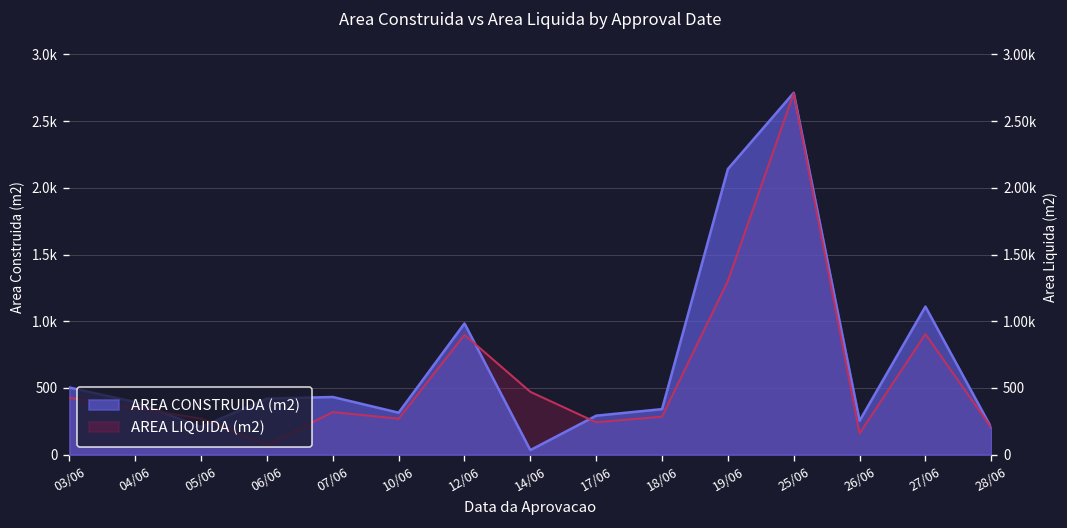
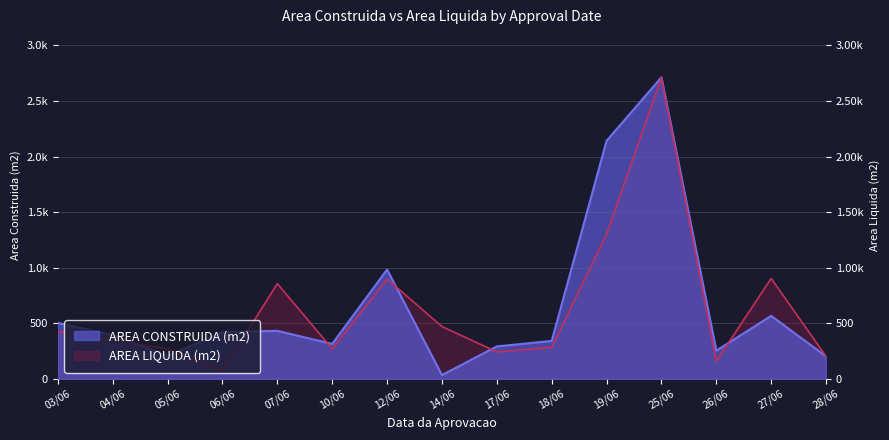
  {
    "AREA CONSTRUIDA (m2)": {
      "03/06": 500,
      "07/06": 430,
      "10/06": 310,
      "12/06": 980,
      "14/06": 30,
      "17/06": 290,
      "18/06": 340,
      "19/06": 2140,
      "26/06": 250,
-     "27/06": 1110
+     "27/06": 570
    },
    "AREA LIQUIDA (m2)": {
      "03/06": 430,
-     "07/06": 320,
+     "07/06": 860,
      "10/06": 270,
      "12/06": 900,
      "14/06": 470,
      "17/06": 240,
      "18/06": 290,
      "19/06": 1300,
      "26/06": 160,
      "27/06": 900
    }
  }
